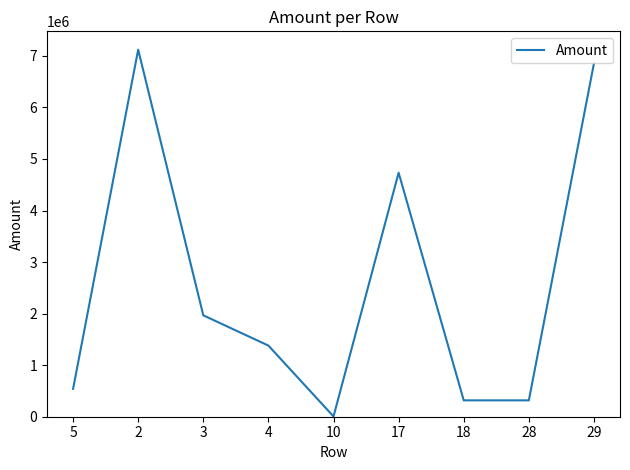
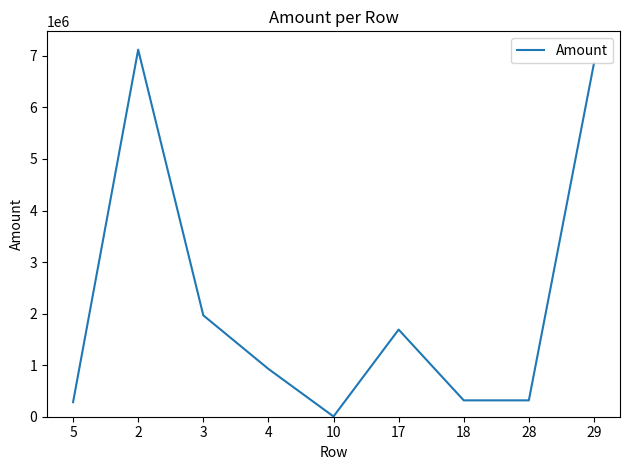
  {
-   "5": 500000,
+   "5": 300000,
    "2": 7100000,
    "3": 2000000,
-   "4": 1400000,
+   "4": 900000,
    "10": 0,
-   "17": 4700000,
+   "17": 1700000,
    "18": 300000,
    "28": 300000
  }
